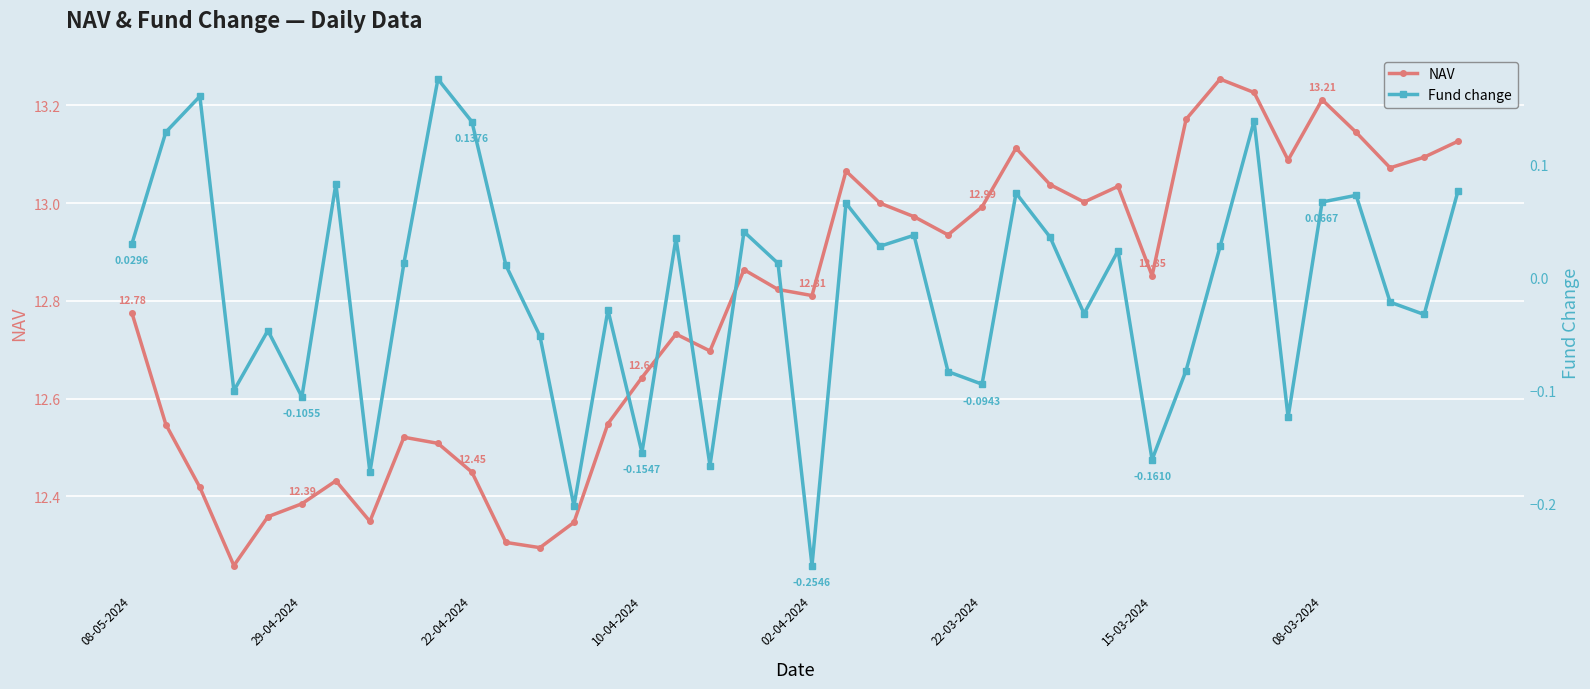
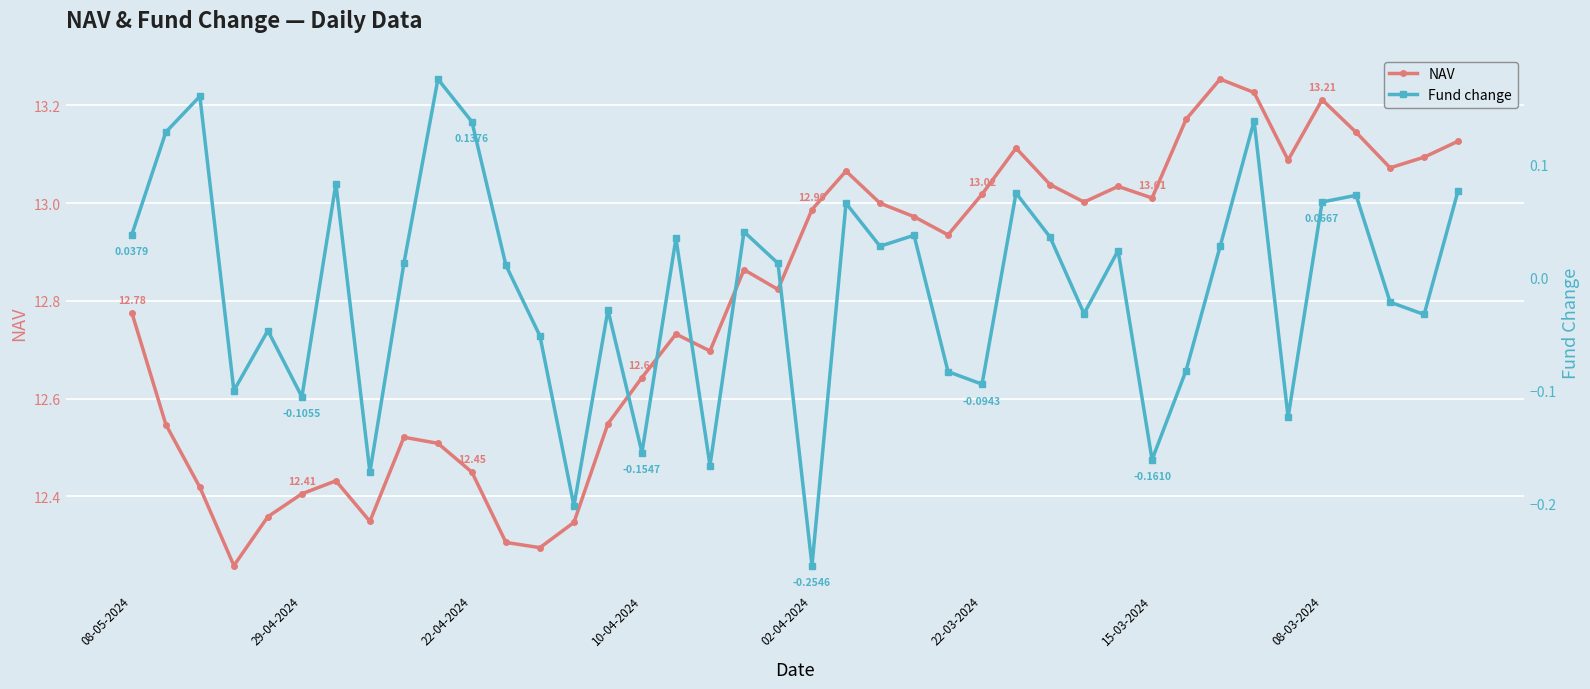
  {
    "NAV": {
      "08-05-2024": 12.78,
-     "29-04-2024": 12.39,
+     "29-04-2024": 12.41,
      "22-04-2024": 12.45,
      "10-04-2024": 12.64,
-     "02-04-2024": 12.81,
-     "22-03-2024": 12.99,
-     "15-03-2024": 12.85,
+     "02-04-2024": 12.99,
+     "22-03-2024": 13.02,
+     "15-03-2024": 13.01,
      "08-03-2024": 13.21
    },
    "Fund change": {
-     "08-05-2024": 0.0296,
+     "08-05-2024": 0.0379,
      "29-04-2024": -0.1055,
      "22-04-2024": 0.1376,
      "10-04-2024": -0.1547,
      "02-04-2024": -0.2546,
      "22-03-2024": -0.0943,
      "15-03-2024": -0.1610,
      "08-03-2024": 0.0667
    }
  }
